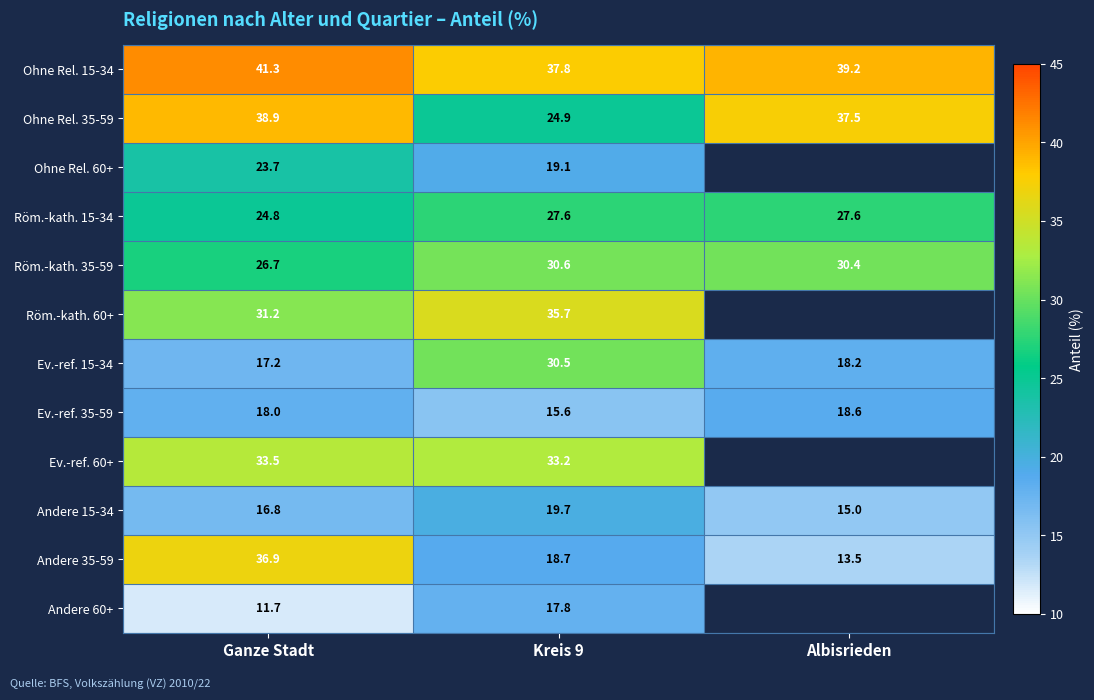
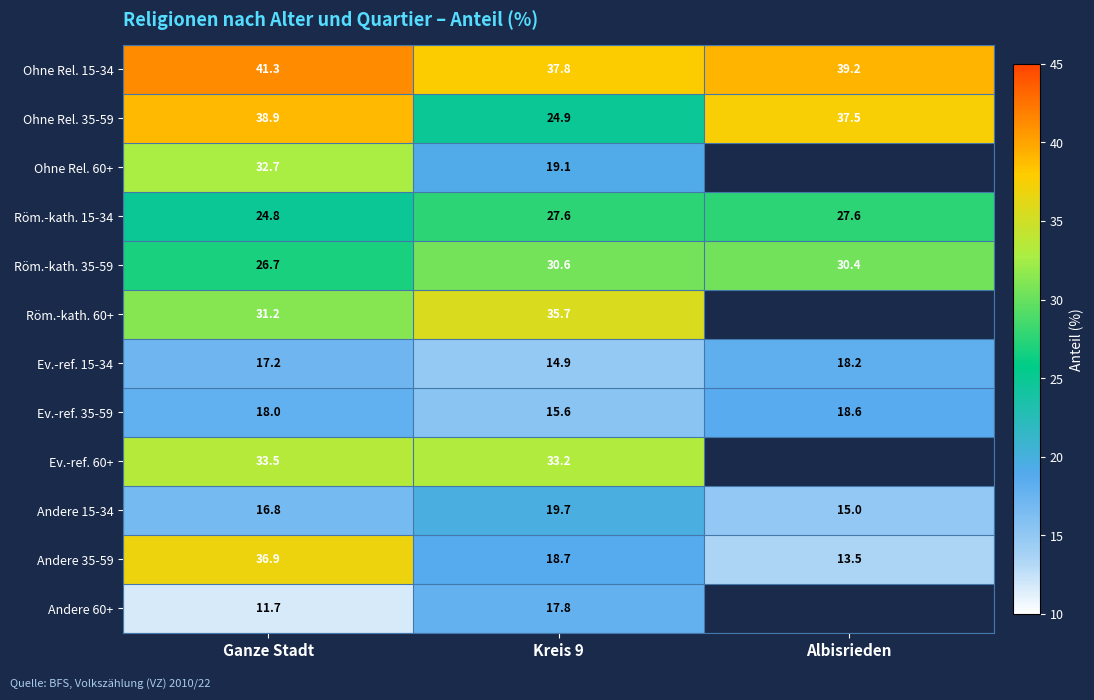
  {
    "Ohne Rel. 15-34": {
      "Ganze Stadt": 41.3,
      "Kreis 9": 37.8,
      "Albisrieden": 39.2
    },
    "Ohne Rel. 35-59": {
      "Ganze Stadt": 38.9,
      "Kreis 9": 24.9,
      "Albisrieden": 37.5
    },
    "Ohne Rel. 60+": {
-     "Ganze Stadt": 23.7,
+     "Ganze Stadt": 32.7,
      "Kreis 9": 19.1
    },
    "Röm.-kath. 15-34": {
      "Ganze Stadt": 24.8,
      "Kreis 9": 27.6,
      "Albisrieden": 27.6
    },
    "Röm.-kath. 35-59": {
      "Ganze Stadt": 26.7,
      "Kreis 9": 30.6,
      "Albisrieden": 30.4
    },
    "Röm.-kath. 60+": {
      "Ganze Stadt": 31.2,
      "Kreis 9": 35.7
    },
    "Ev.-ref. 15-34": {
      "Ganze Stadt": 17.2,
-     "Kreis 9": 30.5,
+     "Kreis 9": 14.9,
      "Albisrieden": 18.2
    },
    "Ev.-ref. 35-59": {
      "Ganze Stadt": 18.0,
      "Kreis 9": 15.6,
      "Albisrieden": 18.6
    },
    "Ev.-ref. 60+": {
      "Ganze Stadt": 33.5,
      "Kreis 9": 33.2
    },
    "Andere 15-34": {
      "Ganze Stadt": 16.8,
      "Kreis 9": 19.7,
      "Albisrieden": 15.0
    },
    "Andere 35-59": {
      "Ganze Stadt": 36.9,
      "Kreis 9": 18.7,
      "Albisrieden": 13.5
    },
    "Andere 60+": {
      "Ganze Stadt": 11.7,
      "Kreis 9": 17.8
    }
  }
